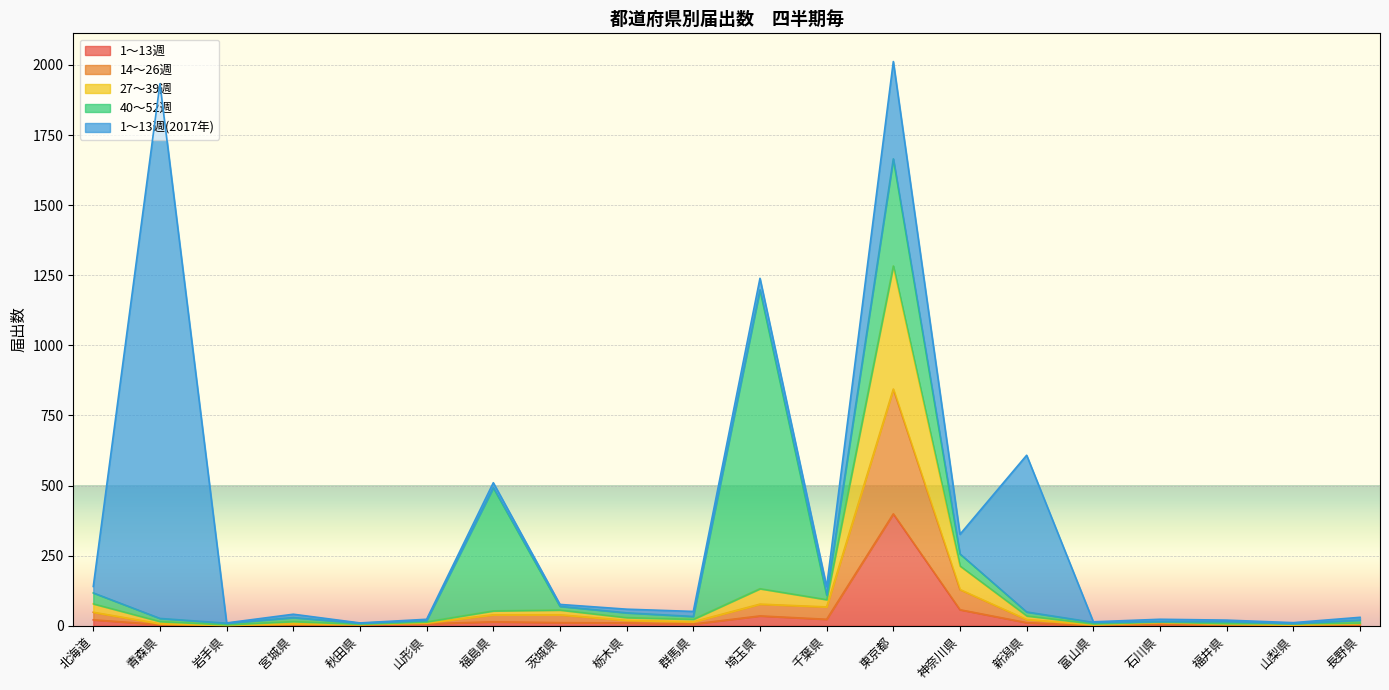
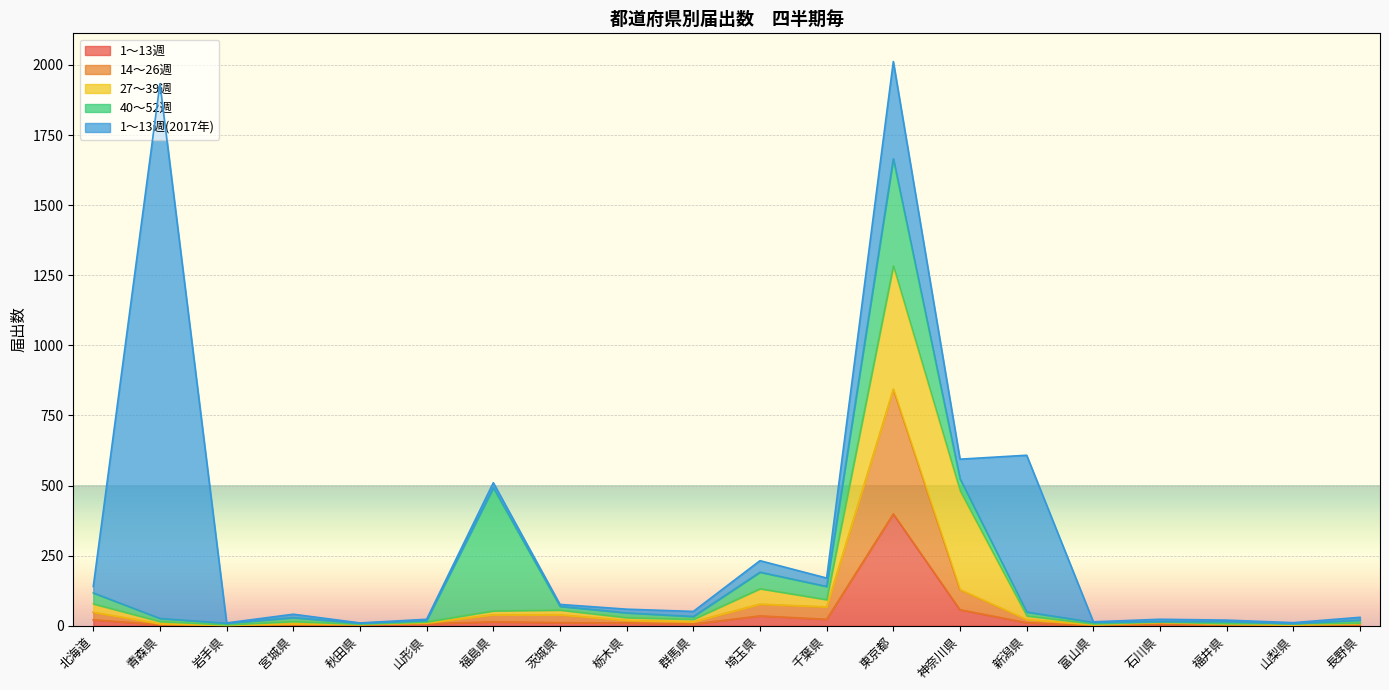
  {
    "27～39週": {
      "北海道": 30,
      "福島県": 10,
      "茨城県": 20,
      "栃木県": 10,
      "埼玉県": 60,
      "千葉県": 30,
      "東京都": 440,
-     "神奈川県": 80,
+     "神奈川県": 350,
      "新潟県": 10
    },
    "40～52週": {
      "北海道": 40,
      "青森県": 10,
      "宮城県": 10,
      "福島県": 440,
      "栃木県": 20,
      "群馬県": 10,
-     "埼玉県": 1070,
-     "千葉県": 20,
+     "埼玉県": 60,
+     "千葉県": 50,
      "東京都": 380,
      "神奈川県": 40,
      "新潟県": 10,
      "長野県": 10
    },
    "1～13週(2017年)": {
      "北海道": 20,
      "宮城県": 10,
      "福島県": 20,
      "栃木県": 10,
      "群馬県": 20,
      "埼玉県": 40,
      "千葉県": 30,
      "東京都": 350,
      "神奈川県": 70,
      "新潟県": 560,
      "長野県": 10
    }
  }
